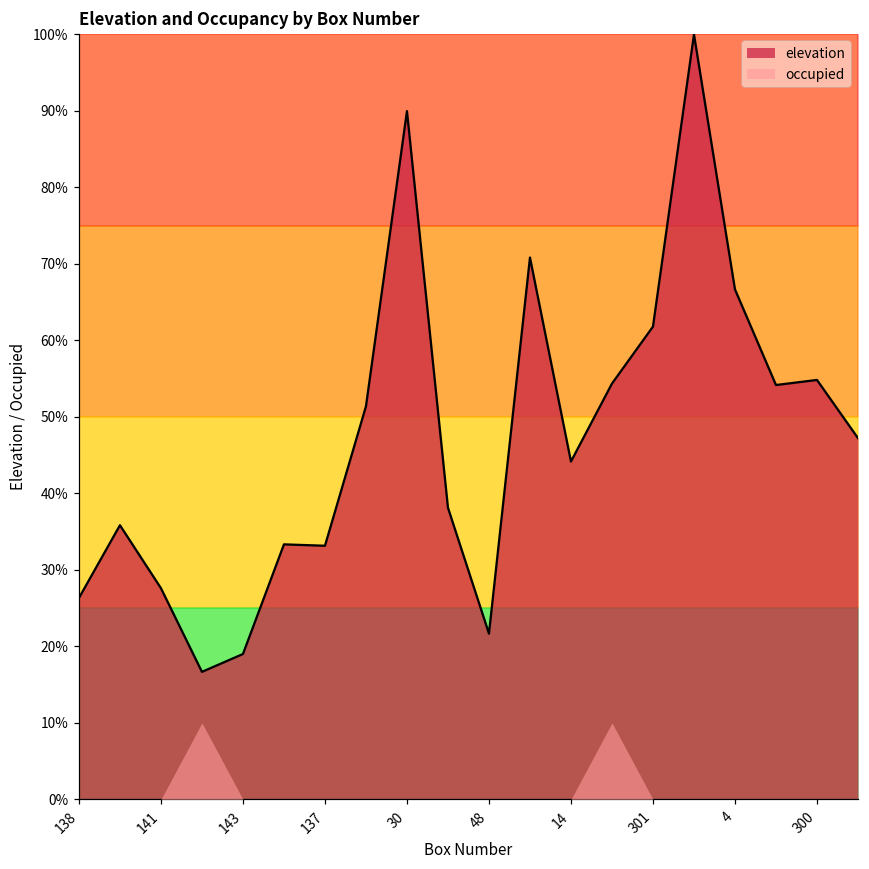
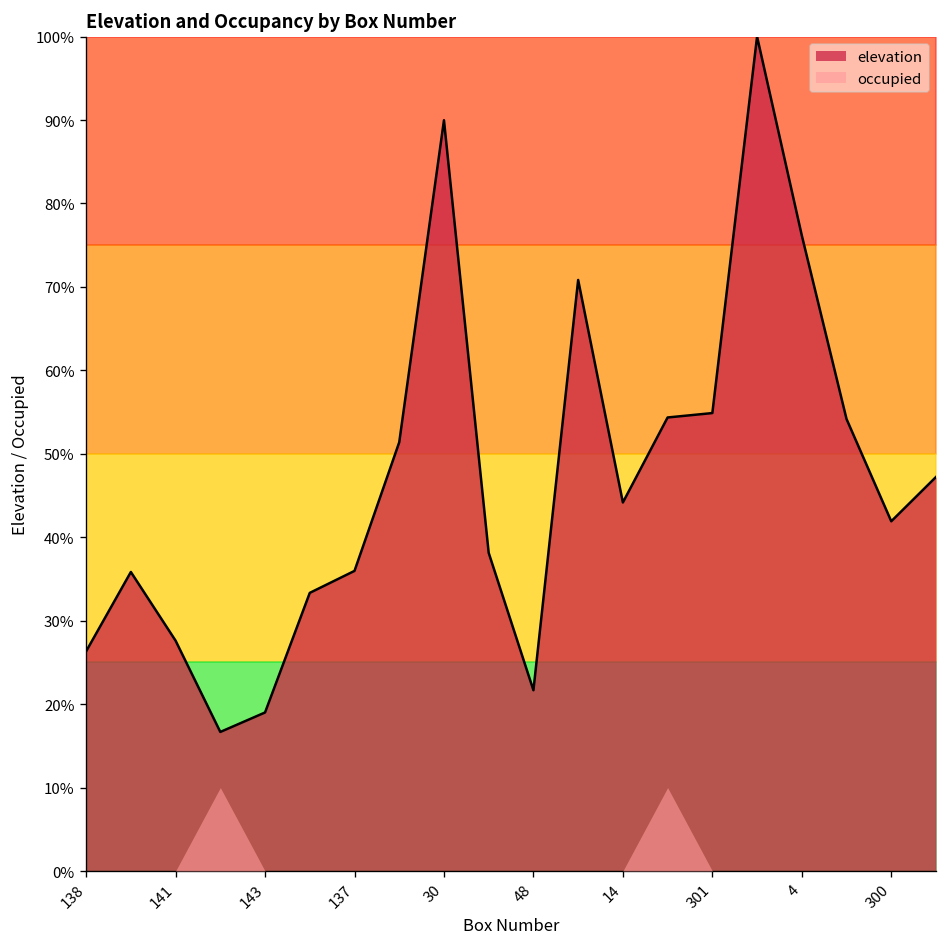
  {
    "elevation": {
      "138": "26%",
      "141": "28%",
      "143": "19%",
-     "137": "33%",
+     "137": "36%",
      "30": "90%",
      "48": "22%",
      "14": "44%",
-     "301": "62%",
-     "4": "67%",
-     "300": "55%"
+     "301": "55%",
+     "4": "76%",
+     "300": "42%"
    },
    "occupied": {
      "138": "0%",
      "141": "0%",
      "143": "0%",
      "137": "0%",
      "30": "0%",
      "48": "0%",
      "14": "0%",
      "301": "0%",
      "4": "0%",
      "300": "0%"
    }
  }
